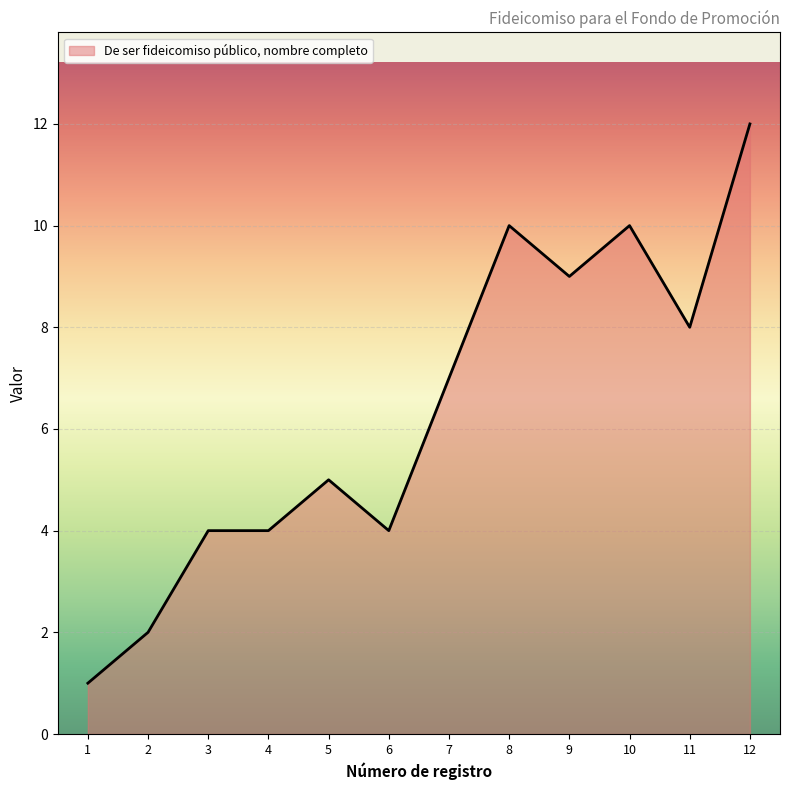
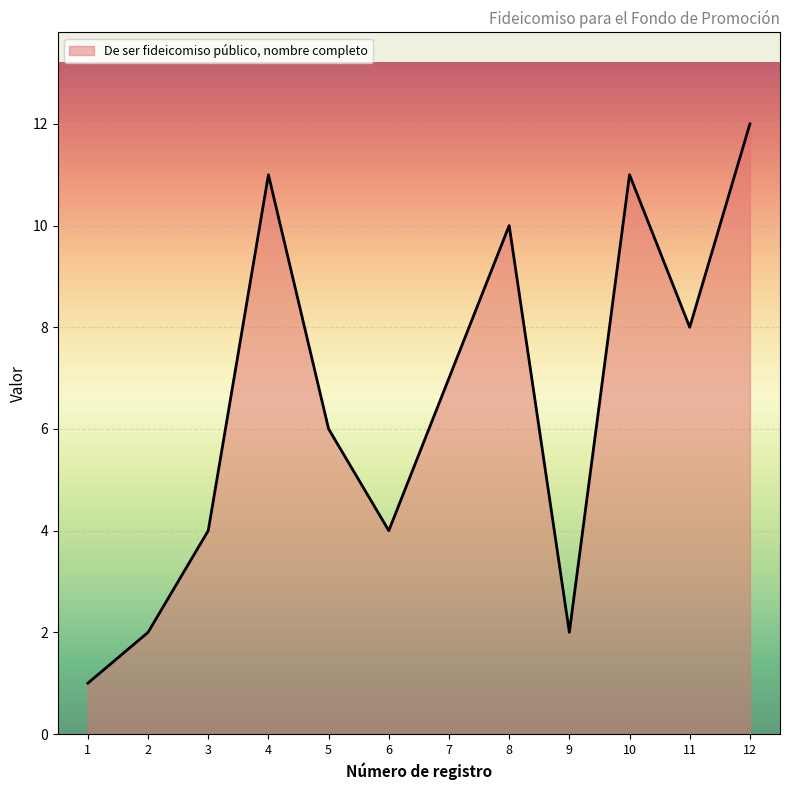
  {
    "1": 1,
    "2": 2,
    "3": 4,
-   "4": 4,
-   "5": 5,
+   "4": 11,
+   "5": 6,
    "6": 4,
    "7": 7,
    "8": 10,
-   "9": 9,
-   "10": 10,
+   "9": 2,
+   "10": 11,
    "11": 8,
    "12": 12
  }
